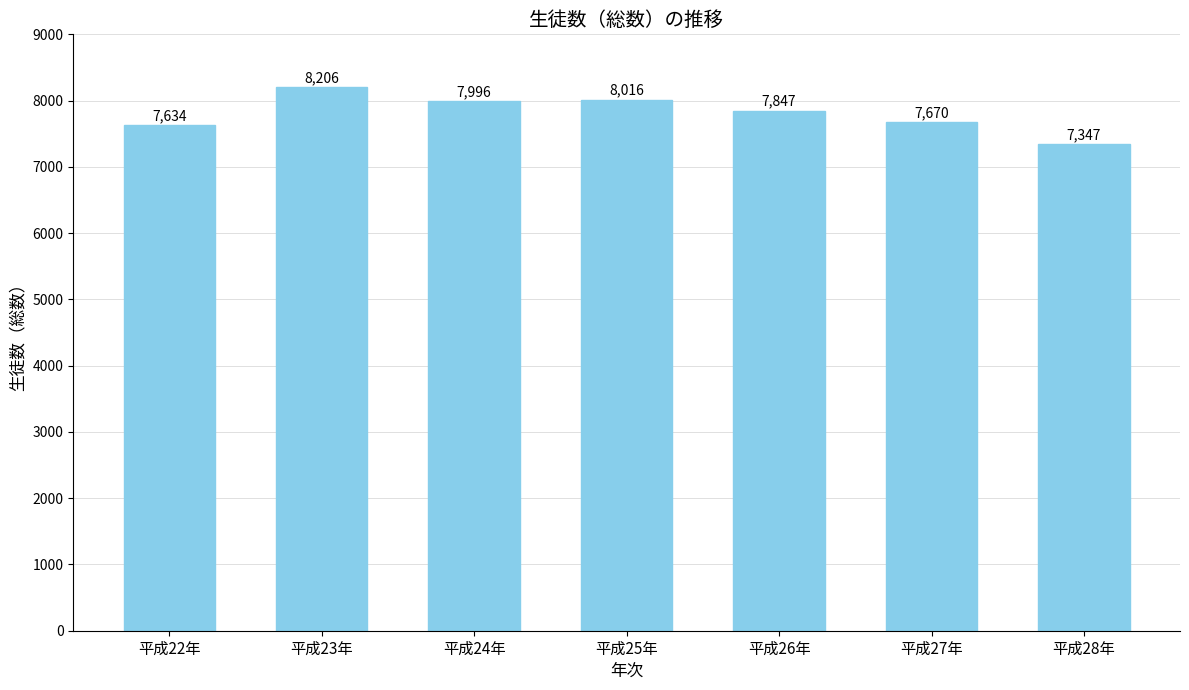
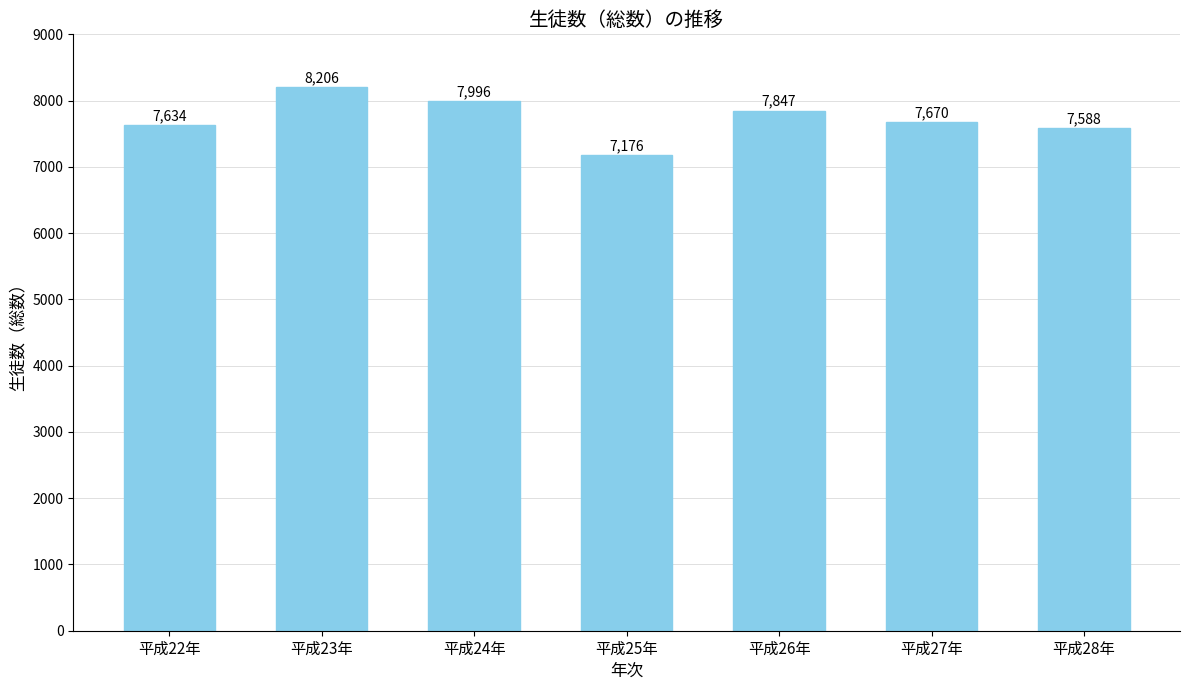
  {
    "平成22年": "7,634",
    "平成23年": "8,206",
    "平成24年": "7,996",
-   "平成25年": "8,016",
+   "平成25年": "7,176",
    "平成26年": "7,847",
    "平成27年": "7,670",
-   "平成28年": "7,347"
+   "平成28年": "7,588"
  }
